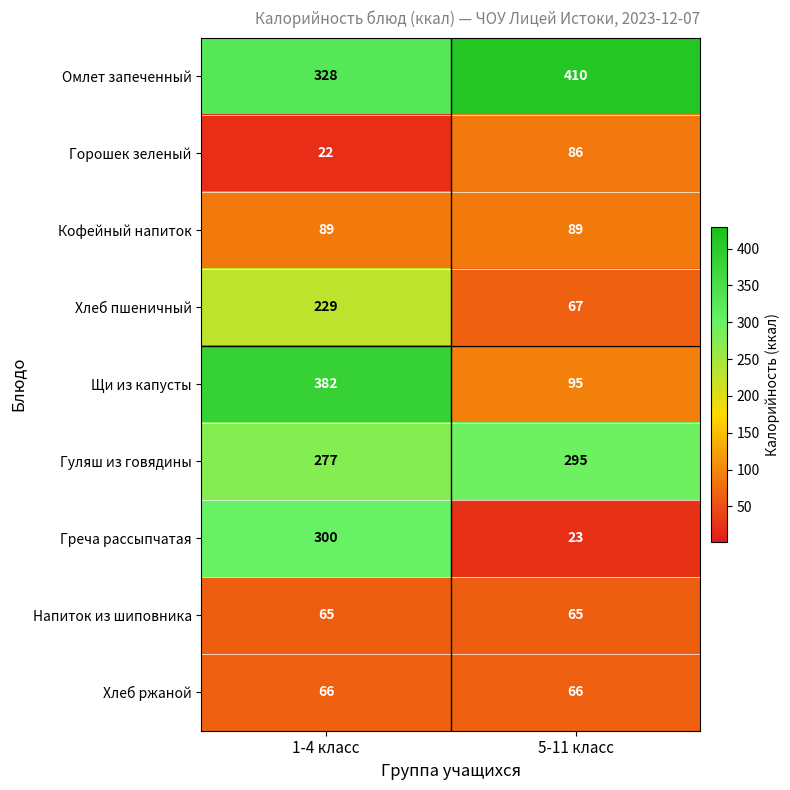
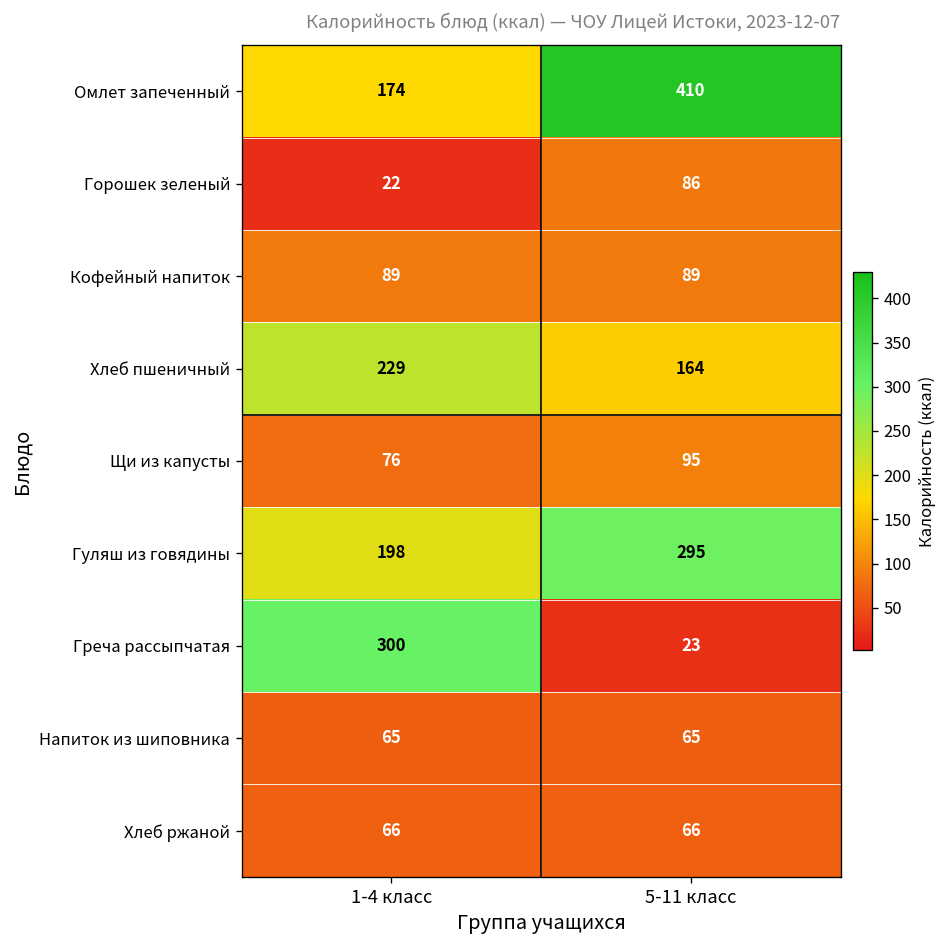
  {
    "Омлет запеченный": {
-     "1-4 класс": 328,
+     "1-4 класс": 174,
      "5-11 класс": 410
    },
    "Горошек зеленый": {
      "1-4 класс": 22,
      "5-11 класс": 86
    },
    "Кофейный напиток": {
      "1-4 класс": 89,
      "5-11 класс": 89
    },
    "Хлеб пшеничный": {
      "1-4 класс": 229,
-     "5-11 класс": 67
+     "5-11 класс": 164
    },
    "Щи из капусты": {
-     "1-4 класс": 382,
+     "1-4 класс": 76,
      "5-11 класс": 95
    },
    "Гуляш из говядины": {
-     "1-4 класс": 277,
+     "1-4 класс": 198,
      "5-11 класс": 295
    },
    "Греча рассыпчатая": {
      "1-4 класс": 300,
      "5-11 класс": 23
    },
    "Напиток из шиповника": {
      "1-4 класс": 65,
      "5-11 класс": 65
    },
    "Хлеб ржаной": {
      "1-4 класс": 66,
      "5-11 класс": 66
    }
  }
